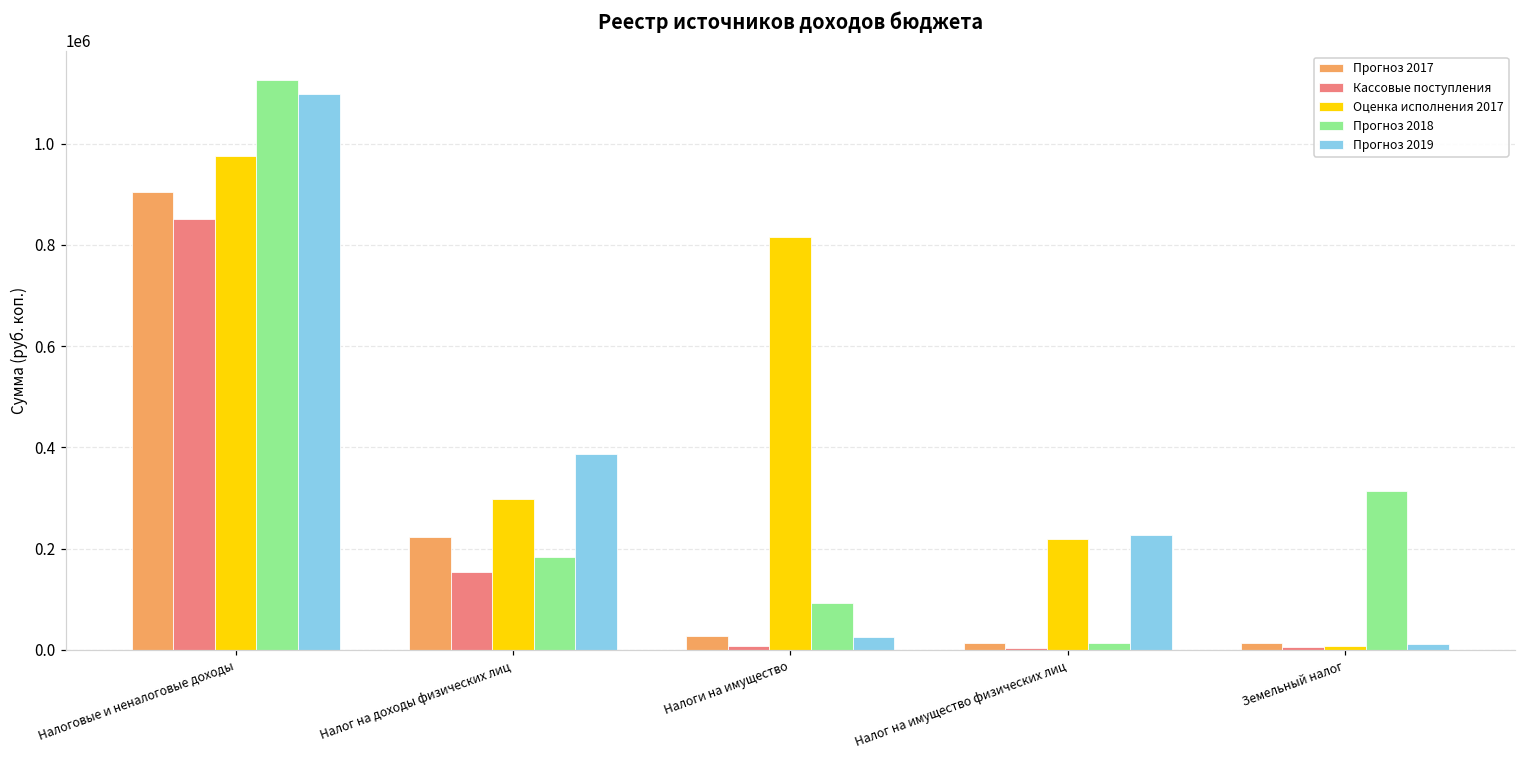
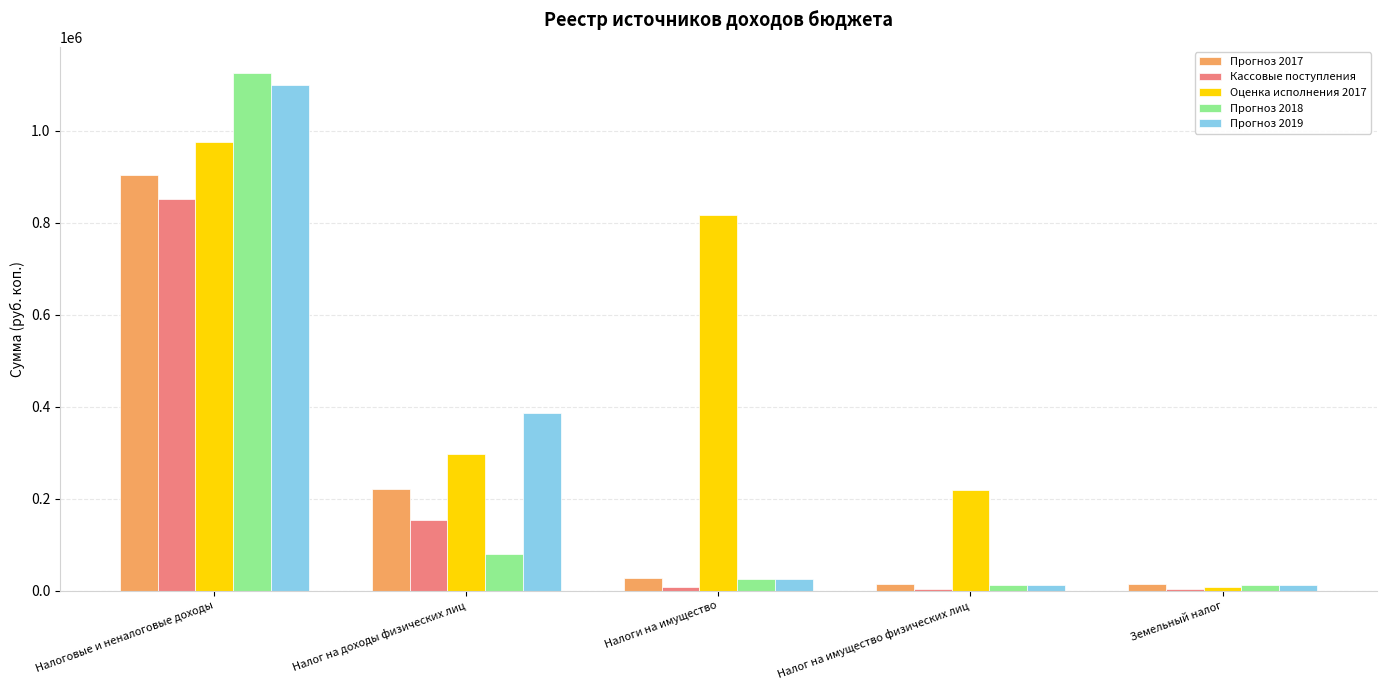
  {
    "Оценка исполнения 2017": {
      "Налоговые и неналоговые доходы": 980000,
      "Налог на доходы физических лиц": 300000,
      "Налоги на имущество": 820000,
      "Налог на имущество физических лиц": 220000,
      "Земельный налог": 10000
    },
    "Прогноз 2018": {
      "Налоговые и неналоговые доходы": 1130000,
-     "Налог на доходы физических лиц": 180000,
-     "Налоги на имущество": 90000,
+     "Налог на доходы физических лиц": 80000,
+     "Налоги на имущество": 30000,
      "Налог на имущество физических лиц": 10000,
-     "Земельный налог": 310000
+     "Земельный налог": 10000
    },
    "Прогноз 2019": {
      "Налоговые и неналоговые доходы": 1100000,
      "Налог на доходы физических лиц": 390000,
      "Налоги на имущество": 30000,
-     "Налог на имущество физических лиц": 230000,
+     "Налог на имущество физических лиц": 10000,
      "Земельный налог": 10000
    }
  }
